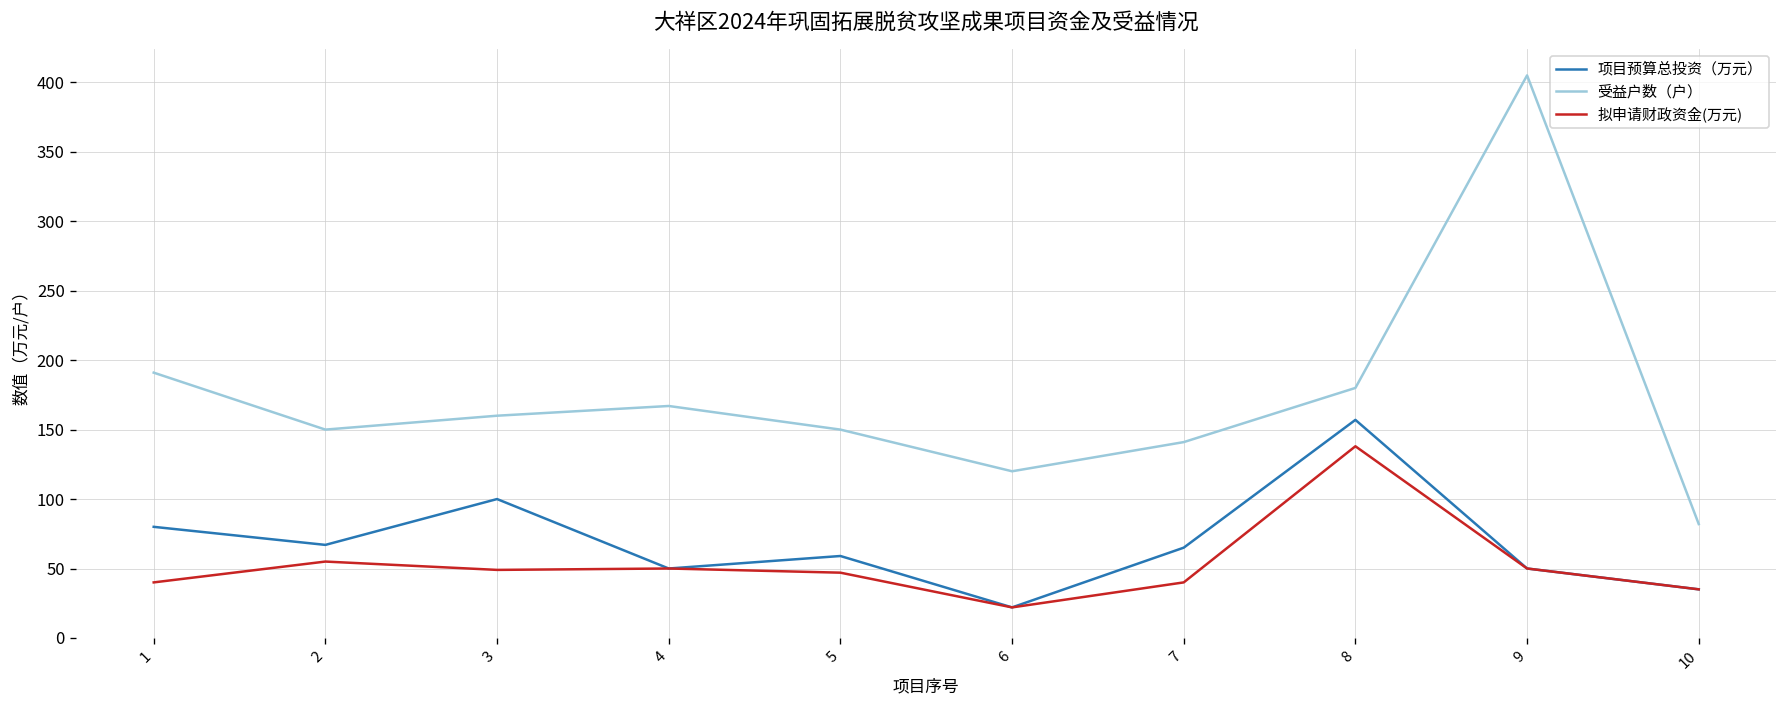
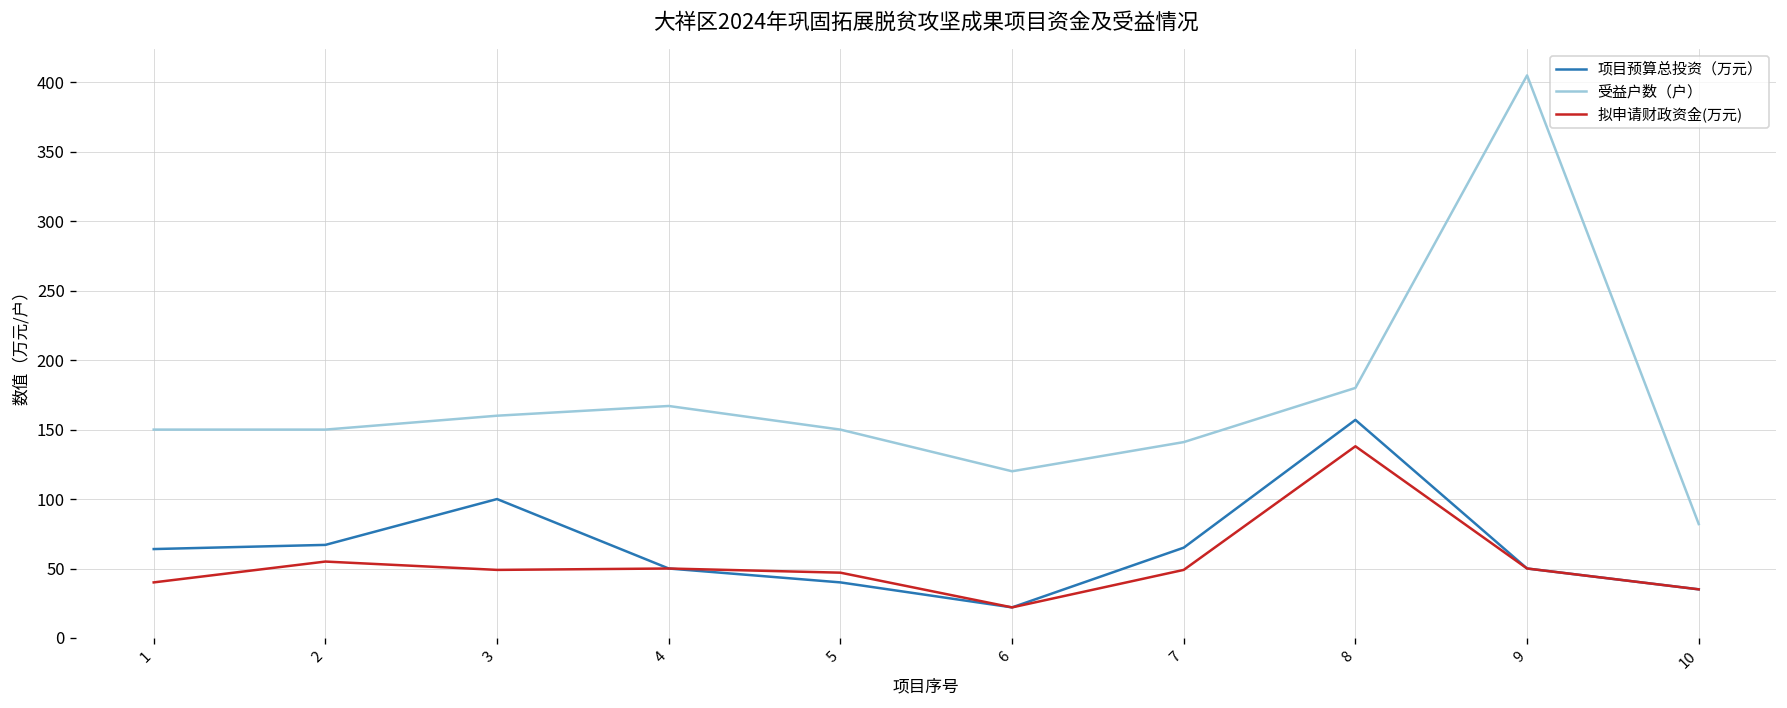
  {
    "项目预算总投资（万元）": {
-     "1": 80,
+     "1": 64,
      "2": 67,
      "3": 100,
-     "5": 59,
+     "5": 40,
      "7": 65,
      "8": 157
    },
    "受益户数（户）": {
-     "1": 191,
+     "1": 150,
      "2": 150,
      "3": 160,
      "4": 167,
      "5": 150,
      "6": 120,
      "7": 141,
      "8": 180,
      "9": 405,
      "10": 82
    },
    "拟申请财政资金(万元)": {
      "1": 40,
      "2": 55,
      "3": 49,
      "5": 47,
-     "7": 40,
+     "7": 49,
      "8": 138
    }
  }
